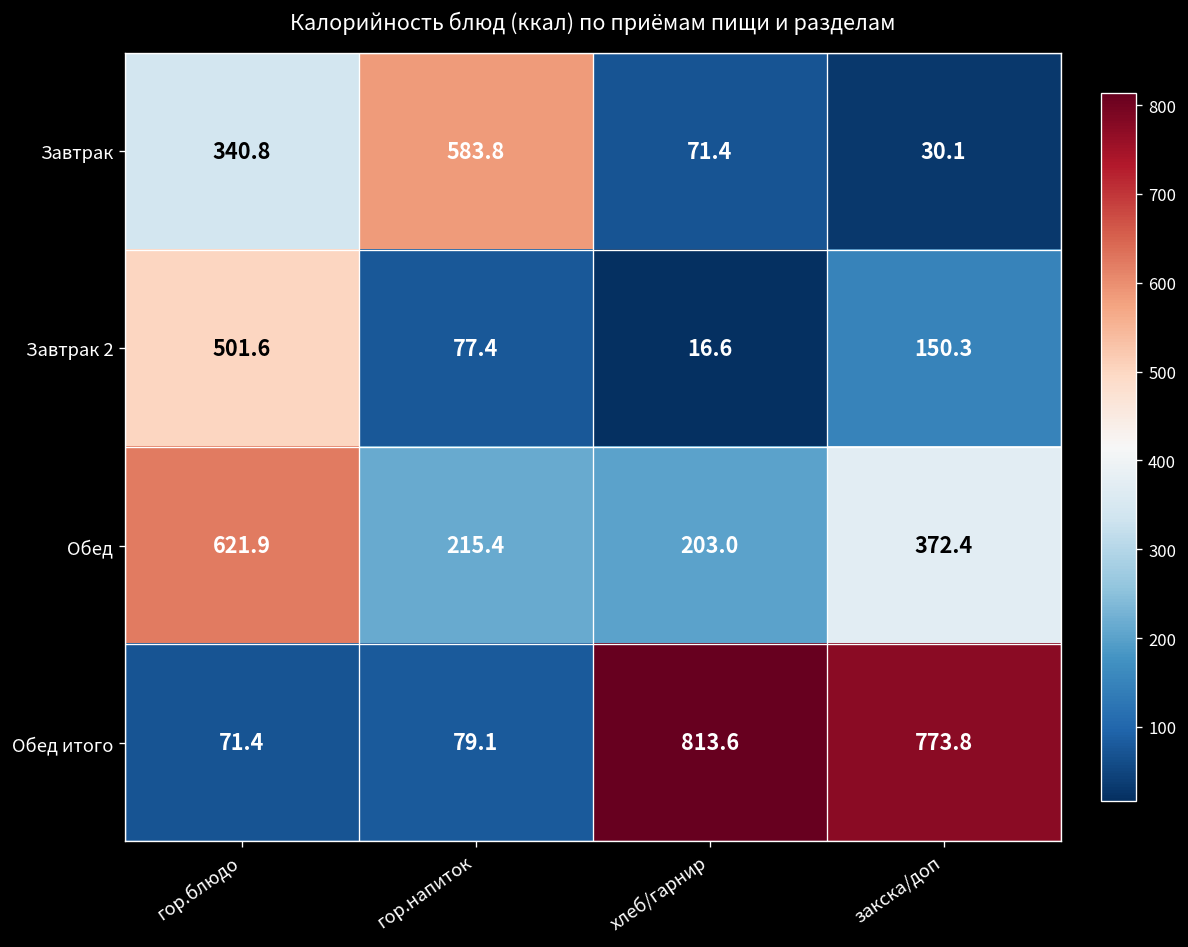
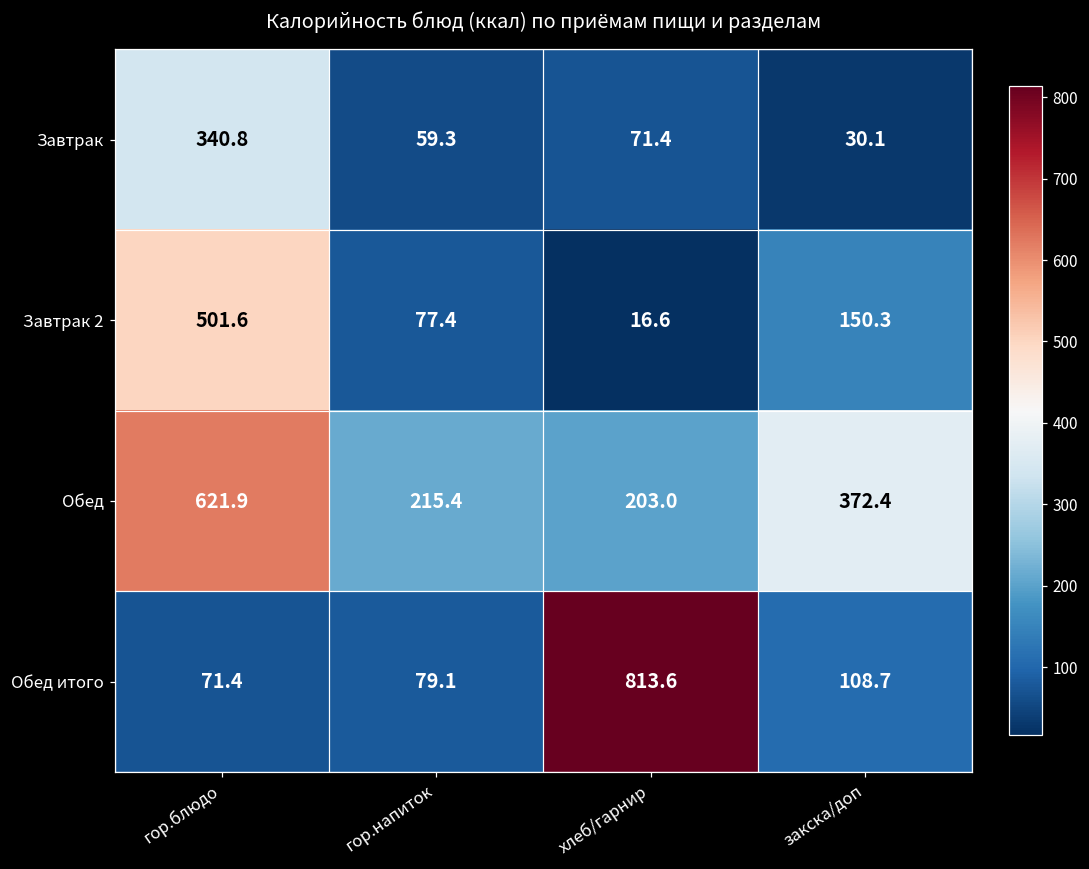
  {
    "Завтрак": {
      "гор.блюдо": 340.8,
-     "гор.напиток": 583.8,
+     "гор.напиток": 59.3,
      "хлеб/гарнир": 71.4,
      "закска/доп": 30.1
    },
    "Завтрак 2": {
      "гор.блюдо": 501.6,
      "гор.напиток": 77.4,
      "хлеб/гарнир": 16.6,
      "закска/доп": 150.3
    },
    "Обед": {
      "гор.блюдо": 621.9,
      "гор.напиток": 215.4,
      "хлеб/гарнир": 203.0,
      "закска/доп": 372.4
    },
    "Обед итого": {
      "гор.блюдо": 71.4,
      "гор.напиток": 79.1,
      "хлеб/гарнир": 813.6,
-     "закска/доп": 773.8
+     "закска/доп": 108.7
    }
  }
